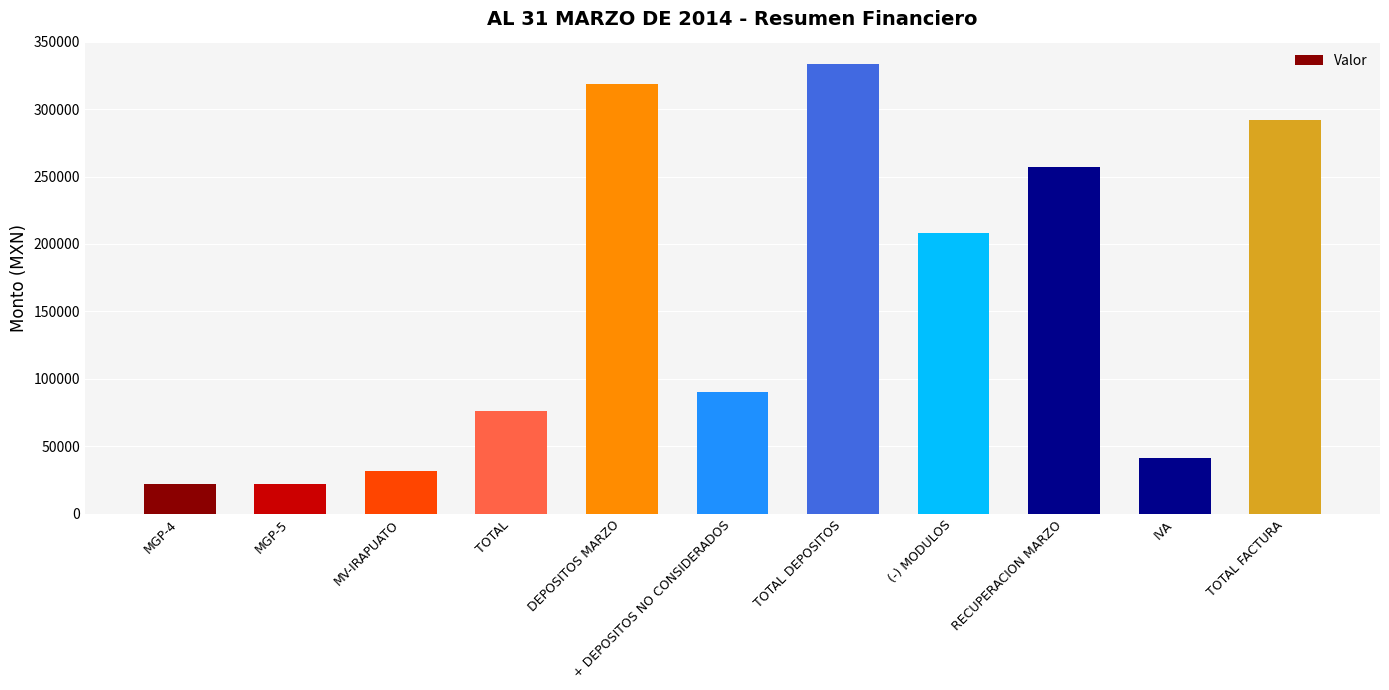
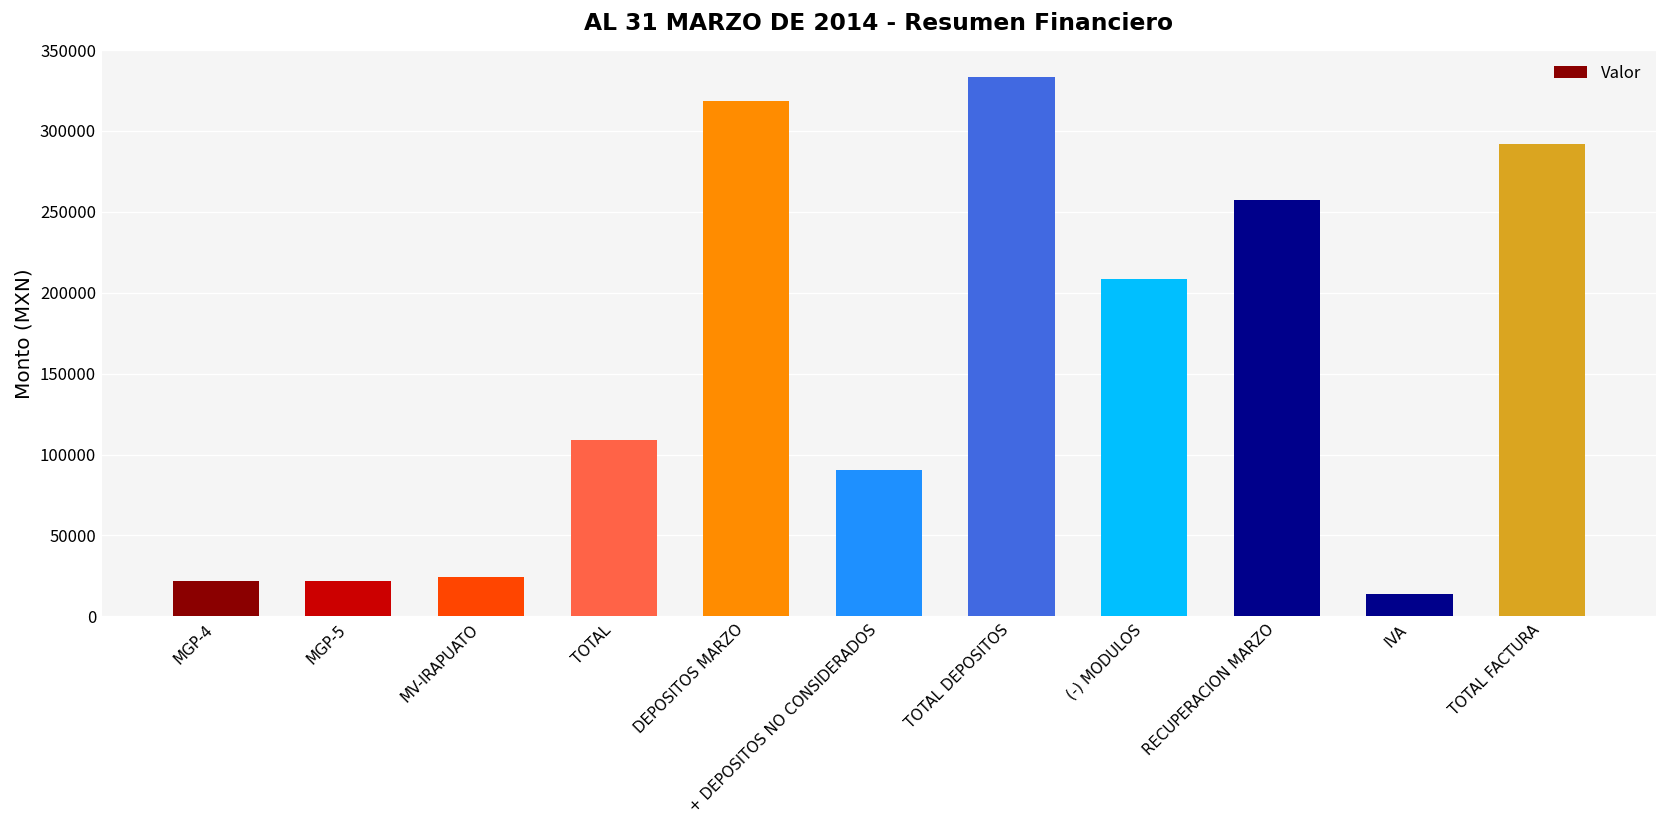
  {
    "MGP-4": 22000,
    "MGP-5": 22000,
-   "MV-IRAPUATO": 32000,
-   "TOTAL": 76000,
+   "MV-IRAPUATO": 24000,
+   "TOTAL": 109000,
    "DEPOSITOS MARZO": 319000,
    "+ DEPOSITOS NO CONSIDERADOS": 90000,
    "TOTAL DEPOSITOS": 333000,
    "(-) MODULOS": 208000,
    "RECUPERACION MARZO": 257000,
-   "IVA": 41000,
+   "IVA": 14000,
    "TOTAL FACTURA": 292000
  }
